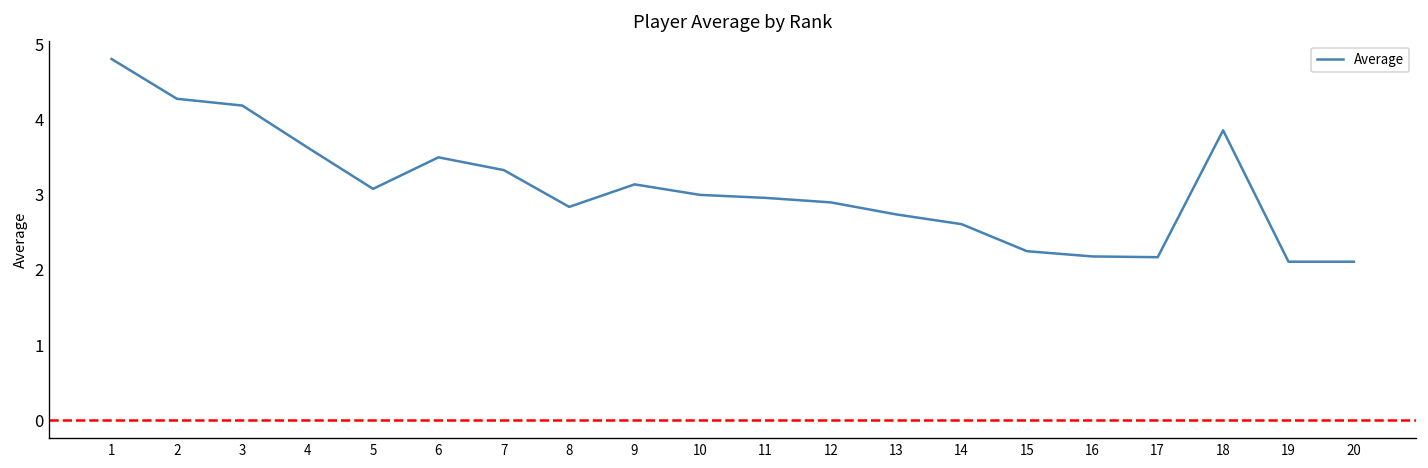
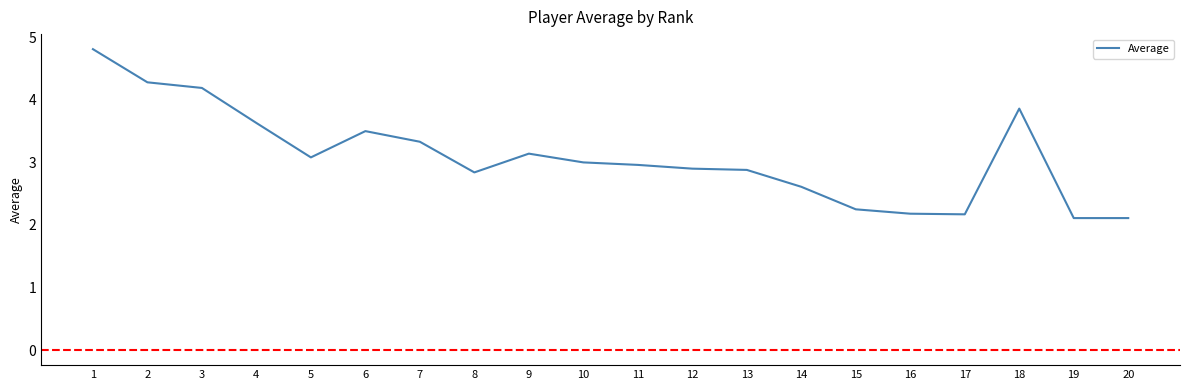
  {
    "1": 4.8,
    "2": 4.3,
    "3": 4.2,
    "4": 3.6,
    "5": 3.1,
    "6": 3.5,
    "7": 3.3,
    "8": 2.8,
    "9": 3.1,
    "10": 3.0,
    "11": 3.0,
    "12": 2.9,
-   "13": 2.7,
+   "13": 2.9,
    "14": 2.6,
    "15": 2.3,
    "16": 2.2,
    "17": 2.2,
    "18": 3.9,
    "19": 2.1,
    "20": 2.1
  }
